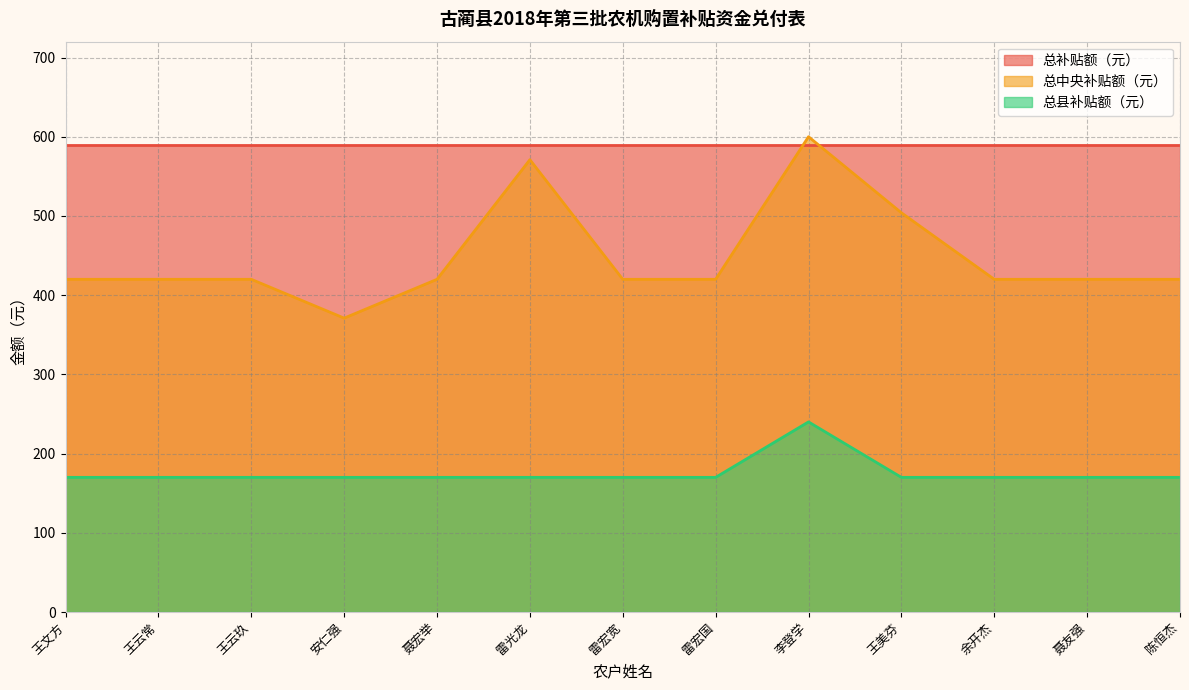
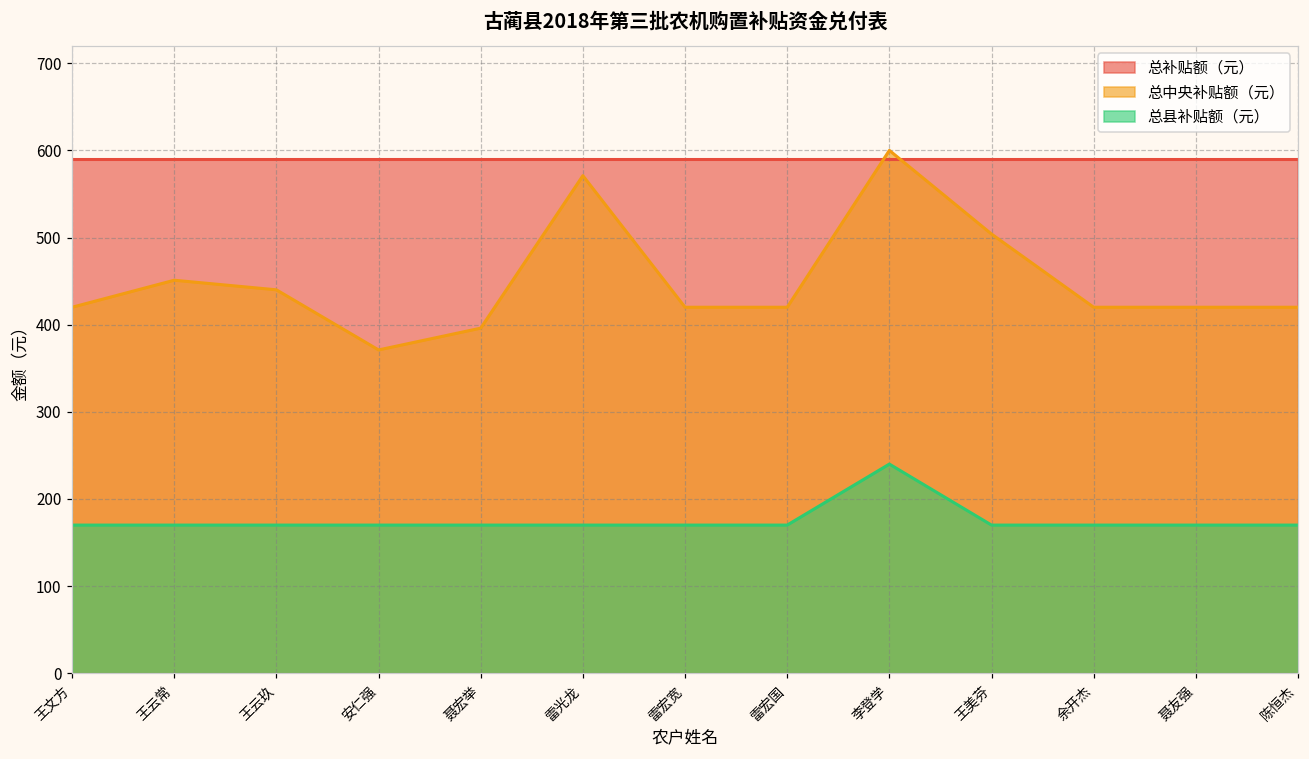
  {
    "总补贴额（元）": {
      "王文方": 590,
      "王云常": 590,
      "王云玖": 590,
      "安仁强": 590,
      "聂宏举": 590,
      "雷光龙": 590,
      "雷宏宽": 590,
      "雷宏国": 590,
      "李登学": 590,
      "王美芬": 590,
      "余开杰": 590,
      "聂友强": 590,
      "陈恒杰": 590
    },
    "总中央补贴额（元）": {
      "王文方": 420,
-     "王云常": 420,
-     "王云玖": 420,
+     "王云常": 450,
+     "王云玖": 440,
      "安仁强": 370,
-     "聂宏举": 420,
+     "聂宏举": 400,
      "雷光龙": 570,
      "雷宏宽": 420,
      "雷宏国": 420,
      "李登学": 600,
      "王美芬": 500,
      "余开杰": 420,
      "聂友强": 420,
      "陈恒杰": 420
    },
    "总县补贴额（元）": {
      "王文方": 170,
      "王云常": 170,
      "王云玖": 170,
      "安仁强": 170,
      "聂宏举": 170,
      "雷光龙": 170,
      "雷宏宽": 170,
      "雷宏国": 170,
      "李登学": 240,
      "王美芬": 170,
      "余开杰": 170,
      "聂友强": 170,
      "陈恒杰": 170
    }
  }
